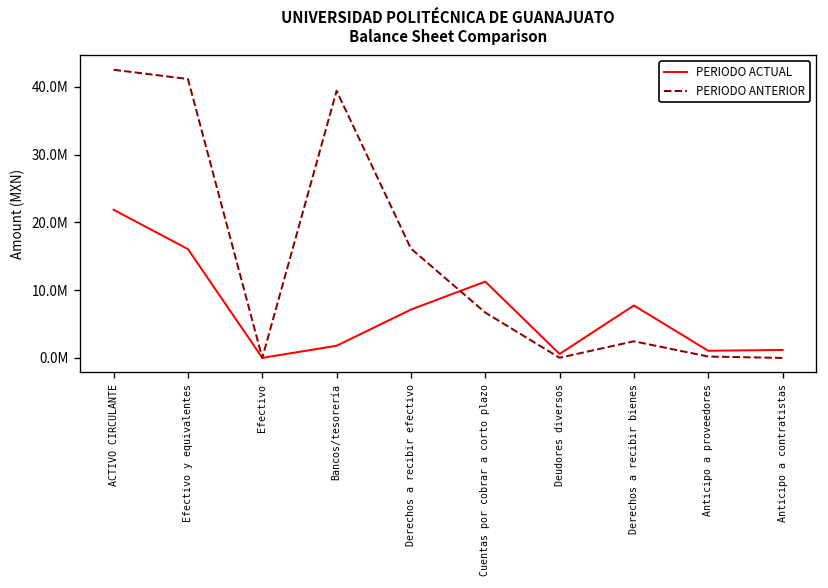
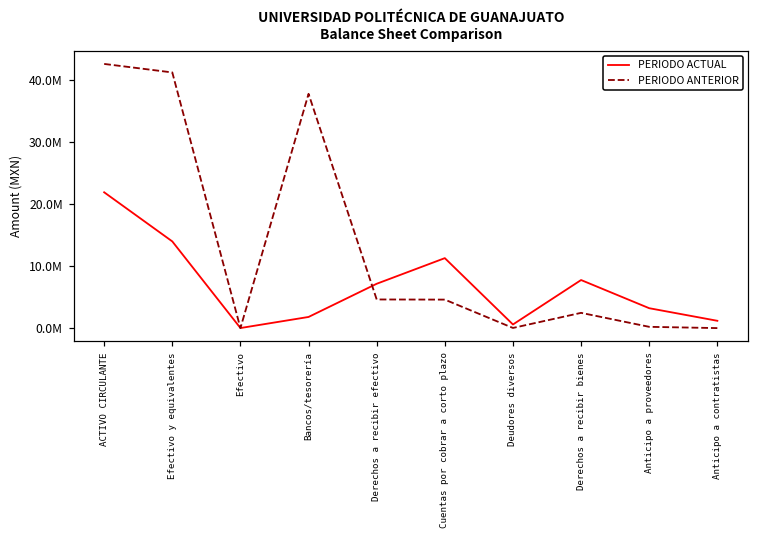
  {
    "PERIODO ACTUAL": {
      "ACTIVO CIRCULANTE": 22000000,
-     "Efectivo y equivalentes": 16000000,
+     "Efectivo y equivalentes": 14000000,
      "Bancos/tesorería": 2000000,
      "Derechos a recibir efectivo": 7000000,
      "Cuentas por cobrar a corto plazo": 11000000,
      "Deudores diversos": 1000000,
      "Derechos a recibir bienes": 8000000,
-     "Anticipo a proveedores": 1000000,
+     "Anticipo a proveedores": 3000000,
      "Anticipo a contratistas": 1000000
    },
    "PERIODO ANTERIOR": {
      "ACTIVO CIRCULANTE": 43000000,
      "Efectivo y equivalentes": 41000000,
-     "Bancos/tesorería": 39000000,
-     "Derechos a recibir efectivo": 16000000,
-     "Cuentas por cobrar a corto plazo": 7000000,
+     "Bancos/tesorería": 38000000,
+     "Derechos a recibir efectivo": 5000000,
+     "Cuentas por cobrar a corto plazo": 5000000,
      "Deudores diversos": 0,
      "Derechos a recibir bienes": 2000000,
      "Anticipo a proveedores": 0,
      "Anticipo a contratistas": 0
    }
  }
